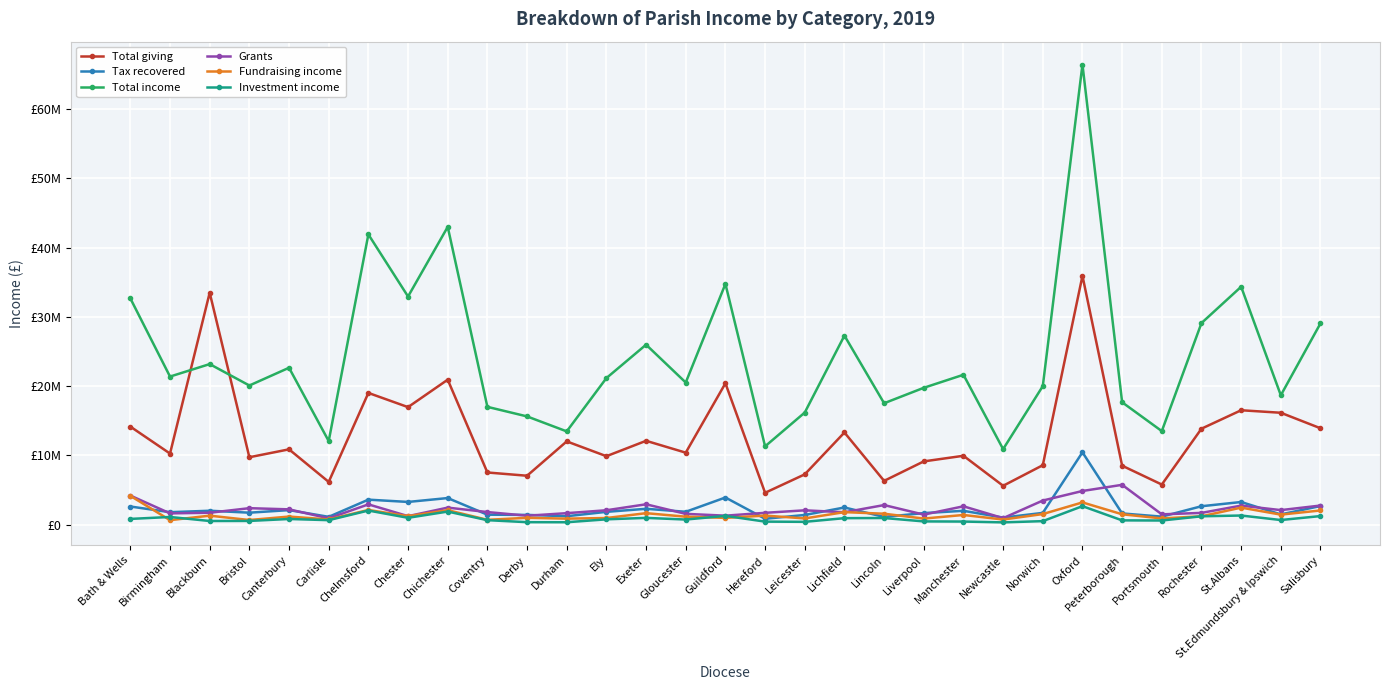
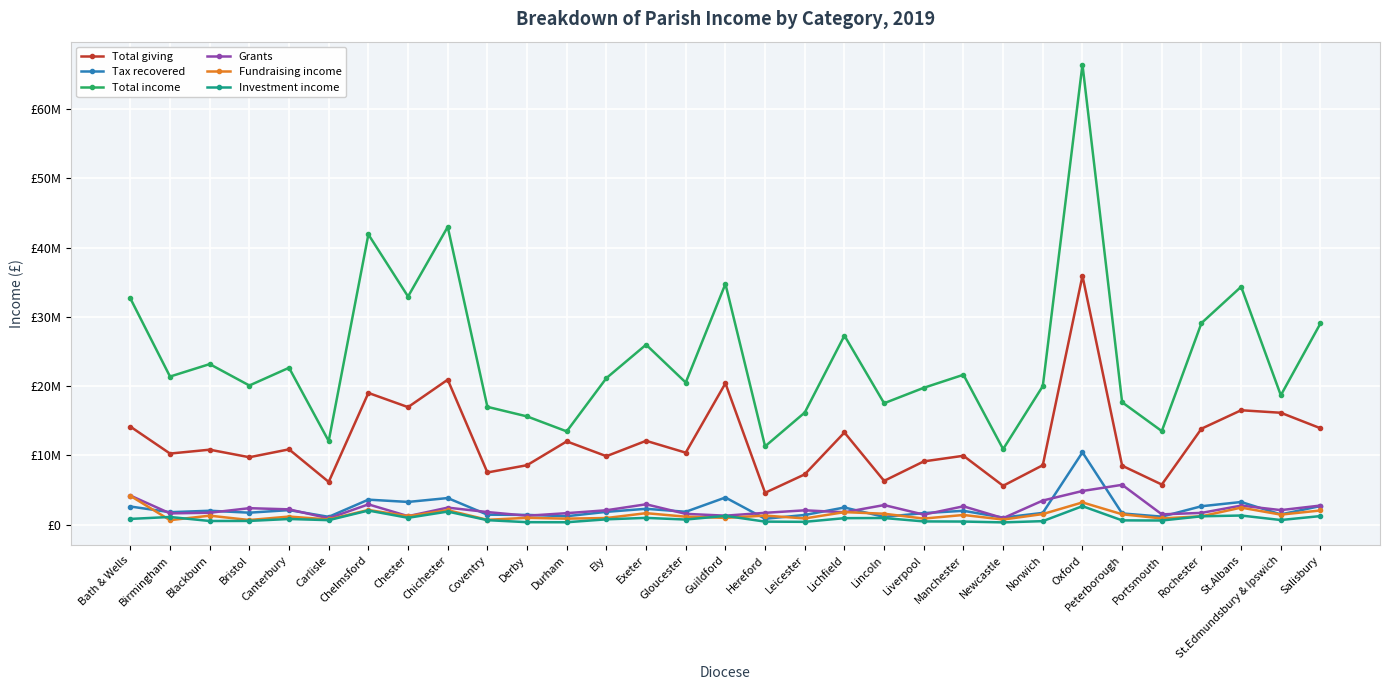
  {
    "Total giving": {
      "Bath & Wells": "£14000000",
      "Birmingham": "£10000000",
-     "Blackburn": "£33000000",
+     "Blackburn": "£11000000",
      "Bristol": "£10000000",
      "Canterbury": "£11000000",
      "Carlisle": "£6000000",
      "Chelmsford": "£19000000",
      "Chester": "£17000000",
      "Chichester": "£21000000",
      "Coventry": "£8000000",
-     "Derby": "£7000000",
+     "Derby": "£9000000",
      "Durham": "£12000000",
      "Ely": "£10000000",
      "Exeter": "£12000000",
      "Gloucester": "£10000000",
      "Guildford": "£20000000",
      "Hereford": "£5000000",
      "Leicester": "£7000000",
      "Lichfield": "£13000000",
      "Lincoln": "£6000000",
      "Liverpool": "£9000000",
      "Manchester": "£10000000",
      "Newcastle": "£6000000",
      "Norwich": "£9000000",
      "Oxford": "£36000000",
      "Peterborough": "£9000000",
      "Portsmouth": "£6000000",
      "Rochester": "£14000000",
      "St.Albans": "£17000000",
      "St.Edmundsbury & Ipswich": "£16000000",
      "Salisbury": "£14000000"
    },
    "Tax recovered": {
      "Bath & Wells": "£3000000",
      "Bristol": "£2000000",
      "Chelmsford": "£4000000",
      "Chester": "£3000000",
      "Chichester": "£4000000",
      "Coventry": "£1000000",
      "Exeter": "£2000000",
      "Guildford": "£4000000",
      "Hereford": "£1000000",
      "Leicester": "£1000000",
      "Lichfield": "£2000000",
      "Manchester": "£2000000",
      "Oxford": "£10000000",
      "Rochester": "£3000000",
      "St.Albans": "£3000000"
    },
    "Grants": {
      "Bristol": "£2000000",
      "Chelmsford": "£3000000",
      "Chichester": "£2000000",
      "Coventry": "£2000000",
      "Durham": "£2000000",
      "Exeter": "£3000000",
      "Hereford": "£2000000",
      "Leicester": "£2000000",
      "Lincoln": "£3000000",
      "Manchester": "£3000000",
      "Norwich": "£3000000",
      "Oxford": "£5000000",
      "Peterborough": "£6000000",
      "Rochester": "£2000000",
      "St.Edmundsbury & Ipswich": "£2000000"
    },
    "Fundraising income": {
      "Birmingham": "£1000000",
      "Blackburn": "£1000000",
      "Exeter": "£2000000",
      "Gloucester": "£1000000",
      "Hereford": "£1000000",
      "Leicester": "£1000000",
      "Lincoln": "£2000000",
      "Liverpool": "£1000000",
      "Manchester": "£1000000",
      "Oxford": "£3000000",
      "Salisbury": "£2000000"
    }
  }
